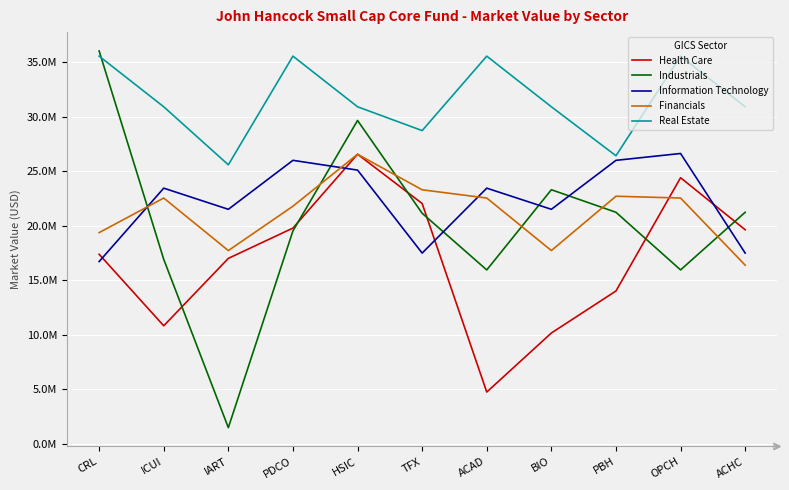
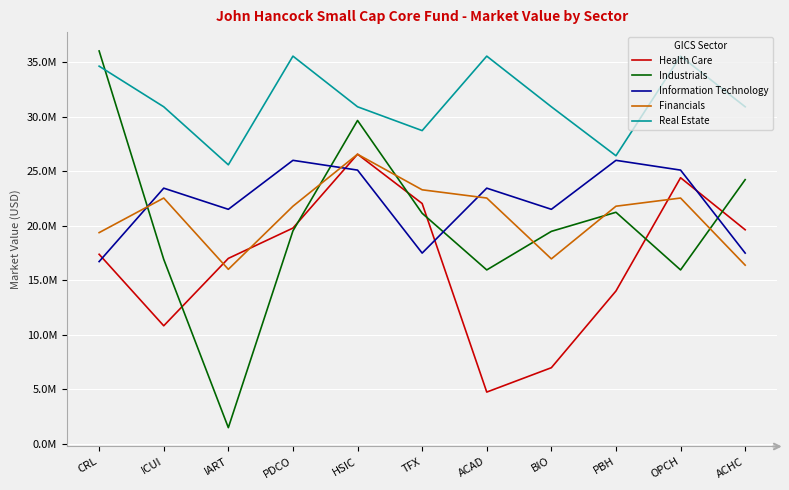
  {
    "Health Care": {
      "CRL": 17400000,
      "ICUI": 10800000,
      "IART": 17000000,
      "PDCO": 19800000,
      "TFX": 22000000,
      "ACAD": 4700000,
-     "BIO": 10200000,
+     "BIO": 7000000,
      "PBH": 14000000,
      "OPCH": 24400000,
      "ACHC": 19600000
    },
    "Industrials": {
      "CRL": 36000000,
      "ICUI": 16900000,
      "IART": 1500000,
      "PDCO": 19500000,
      "HSIC": 29600000,
      "TFX": 21100000,
      "ACAD": 15900000,
-     "BIO": 23300000,
+     "BIO": 19500000,
      "PBH": 21200000,
      "OPCH": 15900000,
-     "ACHC": 21200000
+     "ACHC": 24200000
    },
    "Information Technology": {
      "CRL": 16700000,
      "ICUI": 23400000,
      "IART": 21500000,
      "PDCO": 26000000,
      "HSIC": 25100000,
      "TFX": 17500000,
      "ACAD": 23400000,
      "BIO": 21500000,
      "PBH": 26000000,
-     "OPCH": 26600000,
+     "OPCH": 25100000,
      "ACHC": 17500000
    },
    "Financials": {
      "CRL": 19400000,
      "ICUI": 22500000,
-     "IART": 17700000,
+     "IART": 16000000,
      "PDCO": 21800000,
      "TFX": 23300000,
      "ACAD": 22500000,
-     "BIO": 17700000,
-     "PBH": 22700000,
+     "BIO": 17000000,
+     "PBH": 21800000,
      "OPCH": 22500000,
      "ACHC": 16400000
    },
    "Real Estate": {
-     "CRL": 35500000,
+     "CRL": 34600000,
      "ICUI": 30900000,
      "IART": 25600000,
      "PDCO": 35500000,
      "HSIC": 30900000,
      "TFX": 28700000,
      "ACAD": 35500000,
      "BIO": 30900000,
      "PBH": 26400000
    }
  }
